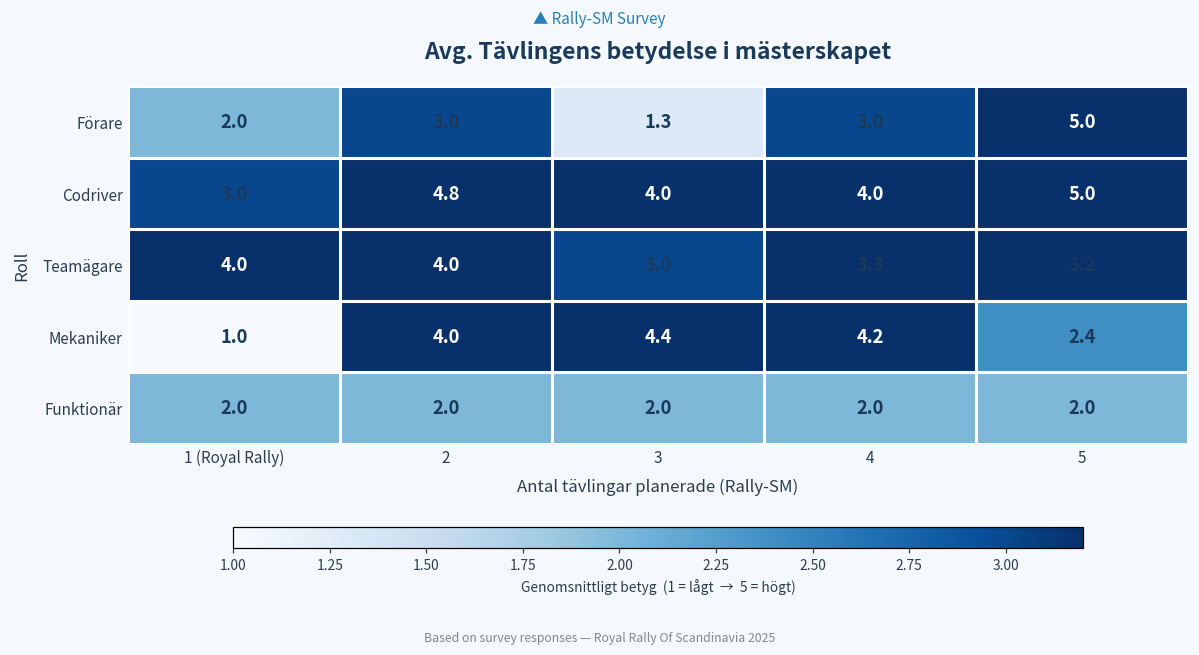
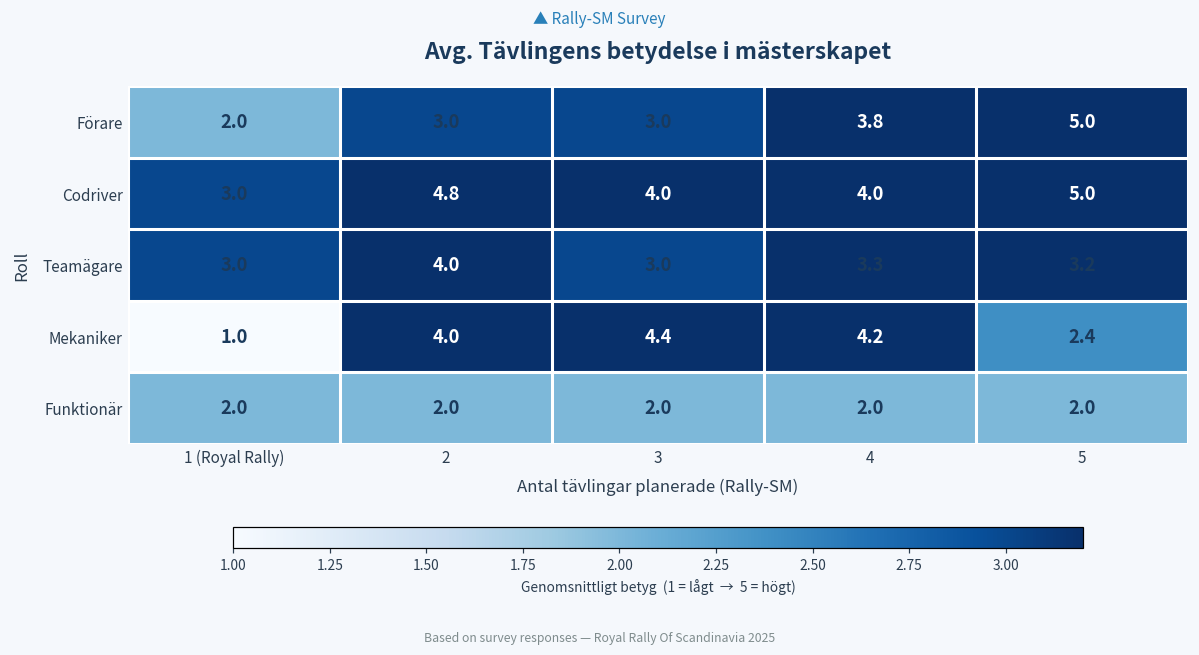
  {
    "Förare": {
      "1 (Royal Rally)": 2.0,
      "2": 3.0,
-     "3": 1.3,
-     "4": 3.0,
+     "3": 3.0,
+     "4": 3.8,
      "5": 5.0
    },
    "Codriver": {
      "1 (Royal Rally)": 3.0,
      "2": 4.8,
      "3": 4.0,
      "4": 4.0,
      "5": 5.0
    },
    "Teamägare": {
-     "1 (Royal Rally)": 4.0,
+     "1 (Royal Rally)": 3.0,
      "2": 4.0,
      "3": 3.0
    },
    "Mekaniker": {
      "1 (Royal Rally)": 1.0,
      "2": 4.0,
      "3": 4.4,
      "4": 4.2,
      "5": 2.4
    },
    "Funktionär": {
      "1 (Royal Rally)": 2.0,
      "2": 2.0,
      "3": 2.0,
      "4": 2.0,
      "5": 2.0
    }
  }
